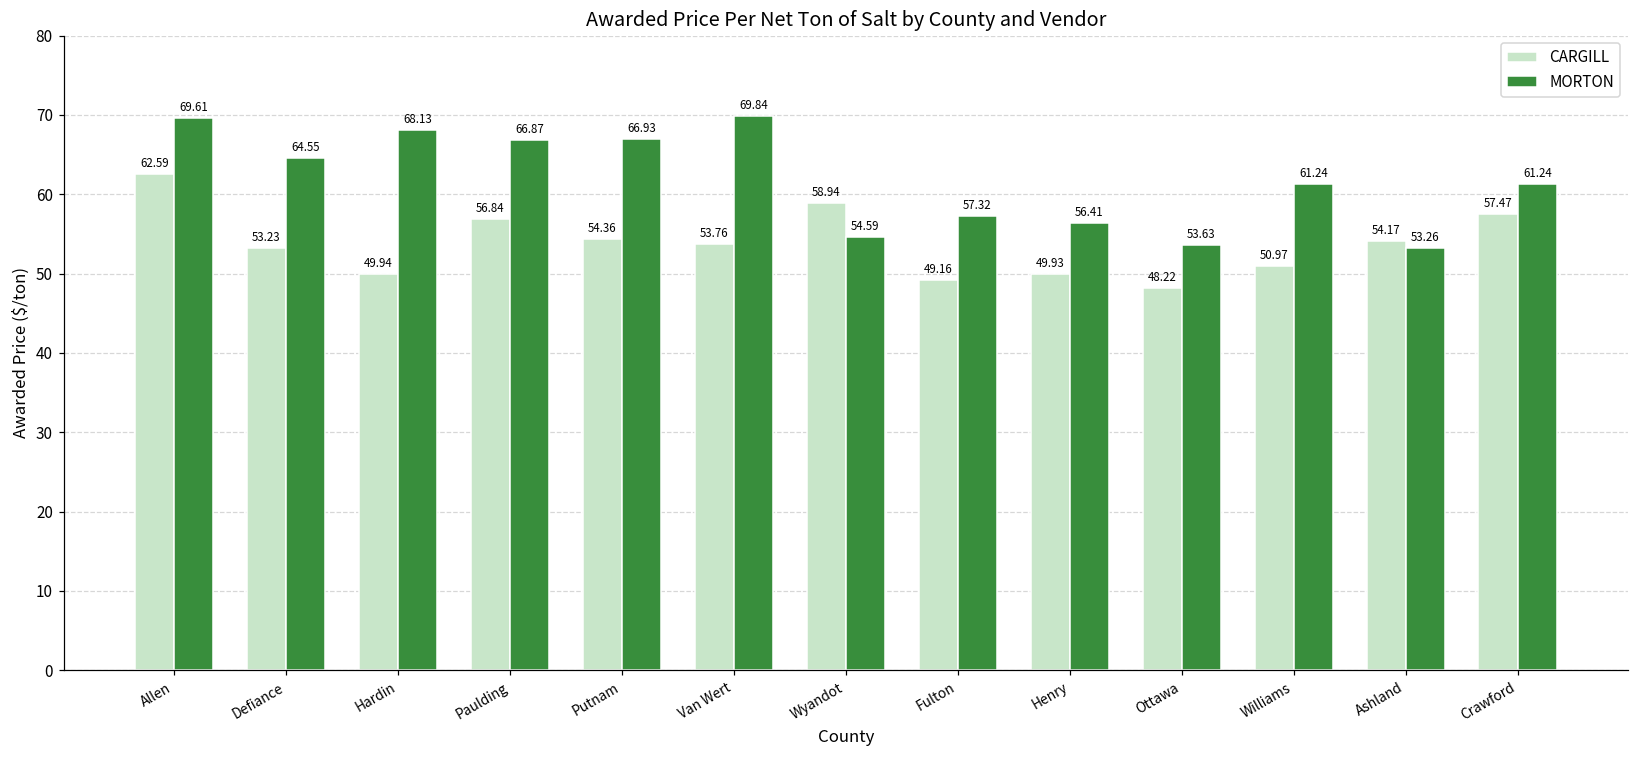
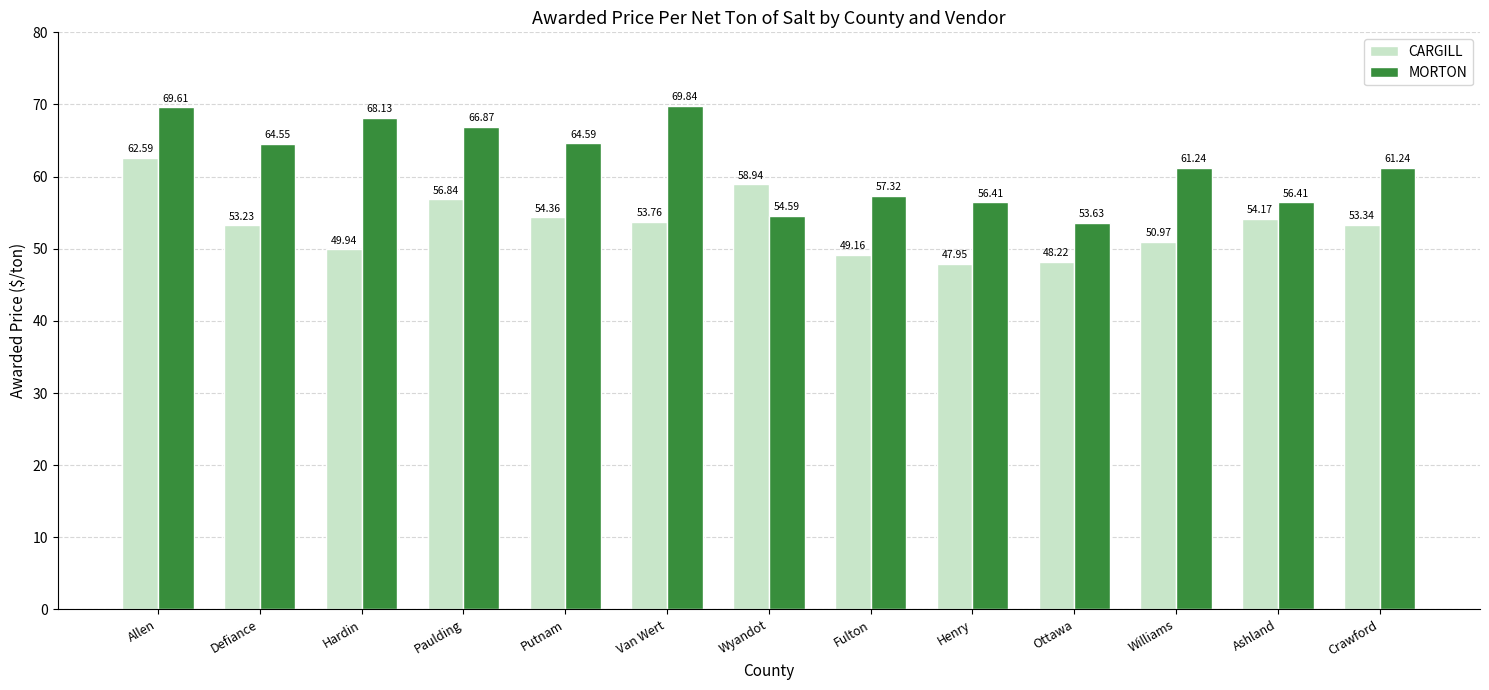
  {
    "CARGILL": {
      "Allen": 62.59,
      "Defiance": 53.23,
      "Hardin": 49.94,
      "Paulding": 56.84,
      "Putnam": 54.36,
      "Van Wert": 53.76,
      "Wyandot": 58.94,
      "Fulton": 49.16,
-     "Henry": 49.93,
+     "Henry": 47.95,
      "Ottawa": 48.22,
      "Williams": 50.97,
      "Ashland": 54.17,
-     "Crawford": 57.47
+     "Crawford": 53.34
    },
    "MORTON": {
      "Allen": 69.61,
      "Defiance": 64.55,
      "Hardin": 68.13,
      "Paulding": 66.87,
-     "Putnam": 66.93,
+     "Putnam": 64.59,
      "Van Wert": 69.84,
      "Wyandot": 54.59,
      "Fulton": 57.32,
      "Henry": 56.41,
      "Ottawa": 53.63,
      "Williams": 61.24,
-     "Ashland": 53.26,
+     "Ashland": 56.41,
      "Crawford": 61.24
    }
  }
